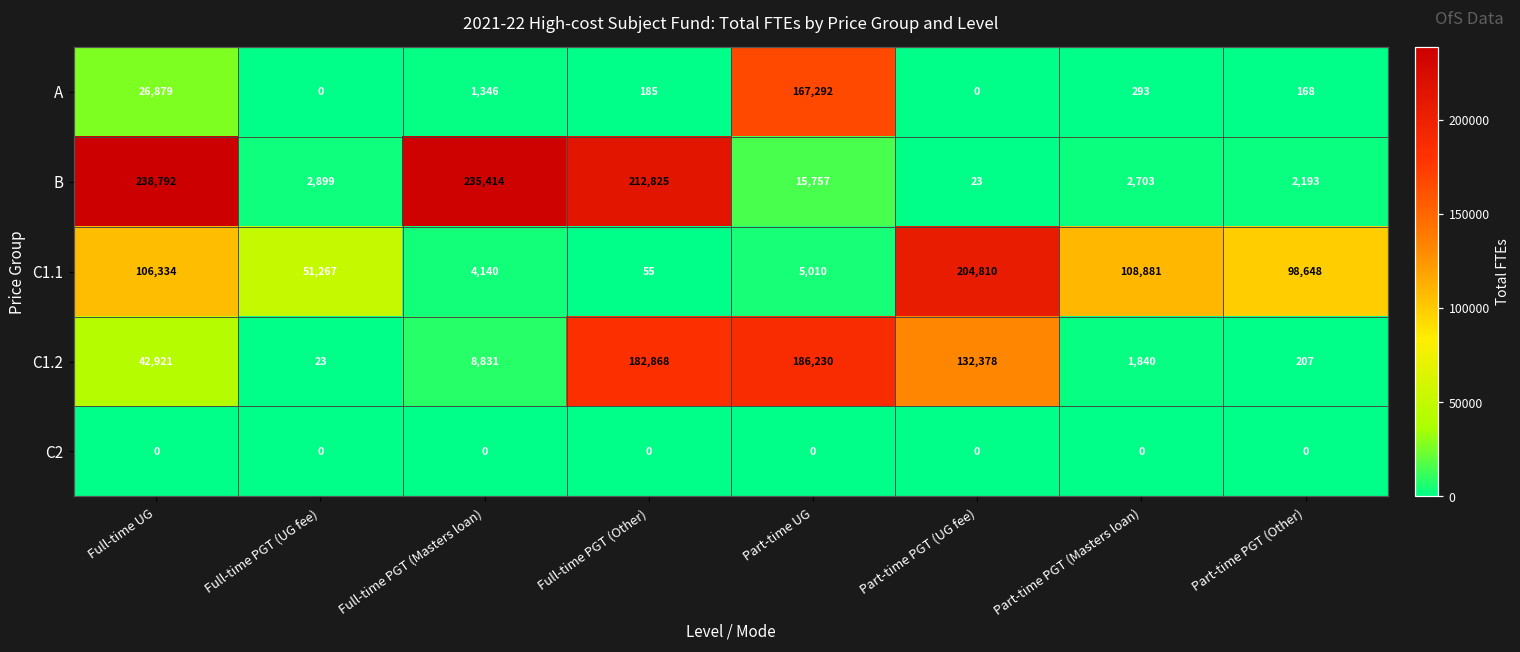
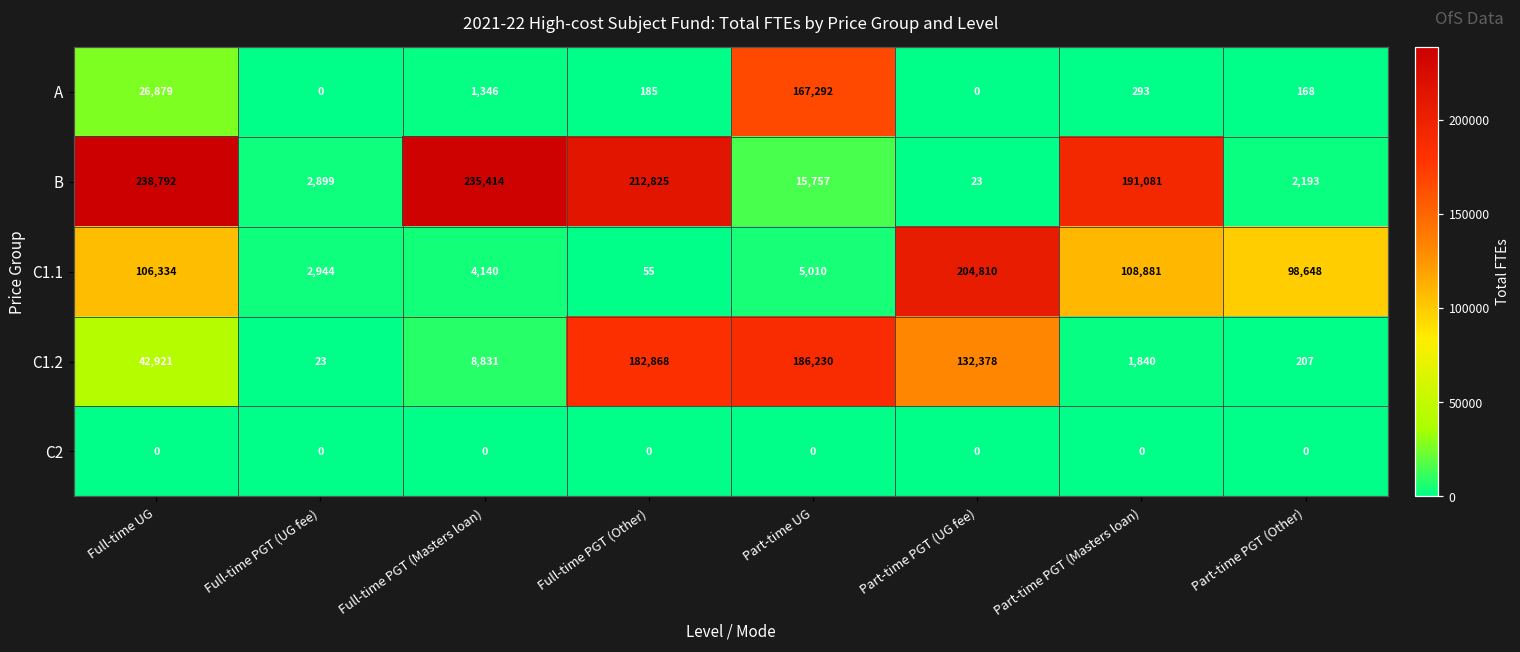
  {
    "A": {
      "Full-time UG": "26,879",
      "Full-time PGT (UG fee)": "0",
      "Full-time PGT (Masters loan)": "1,346",
      "Full-time PGT (Other)": "185",
      "Part-time UG": "167,292",
      "Part-time PGT (UG fee)": "0",
      "Part-time PGT (Masters loan)": "293",
      "Part-time PGT (Other)": "168"
    },
    "B": {
      "Full-time UG": "238,792",
      "Full-time PGT (UG fee)": "2,899",
      "Full-time PGT (Masters loan)": "235,414",
      "Full-time PGT (Other)": "212,825",
      "Part-time UG": "15,757",
      "Part-time PGT (UG fee)": "23",
-     "Part-time PGT (Masters loan)": "2,703",
+     "Part-time PGT (Masters loan)": "191,081",
      "Part-time PGT (Other)": "2,193"
    },
    "C1.1": {
      "Full-time UG": "106,334",
-     "Full-time PGT (UG fee)": "51,267",
+     "Full-time PGT (UG fee)": "2,944",
      "Full-time PGT (Masters loan)": "4,140",
      "Full-time PGT (Other)": "55",
      "Part-time UG": "5,010",
      "Part-time PGT (UG fee)": "204,810",
      "Part-time PGT (Masters loan)": "108,881",
      "Part-time PGT (Other)": "98,648"
    },
    "C1.2": {
      "Full-time UG": "42,921",
      "Full-time PGT (UG fee)": "23",
      "Full-time PGT (Masters loan)": "8,831",
      "Full-time PGT (Other)": "182,868",
      "Part-time UG": "186,230",
      "Part-time PGT (UG fee)": "132,378",
      "Part-time PGT (Masters loan)": "1,840",
      "Part-time PGT (Other)": "207"
    },
    "C2": {
      "Full-time UG": "0",
      "Full-time PGT (UG fee)": "0",
      "Full-time PGT (Masters loan)": "0",
      "Full-time PGT (Other)": "0",
      "Part-time UG": "0",
      "Part-time PGT (UG fee)": "0",
      "Part-time PGT (Masters loan)": "0",
      "Part-time PGT (Other)": "0"
    }
  }
